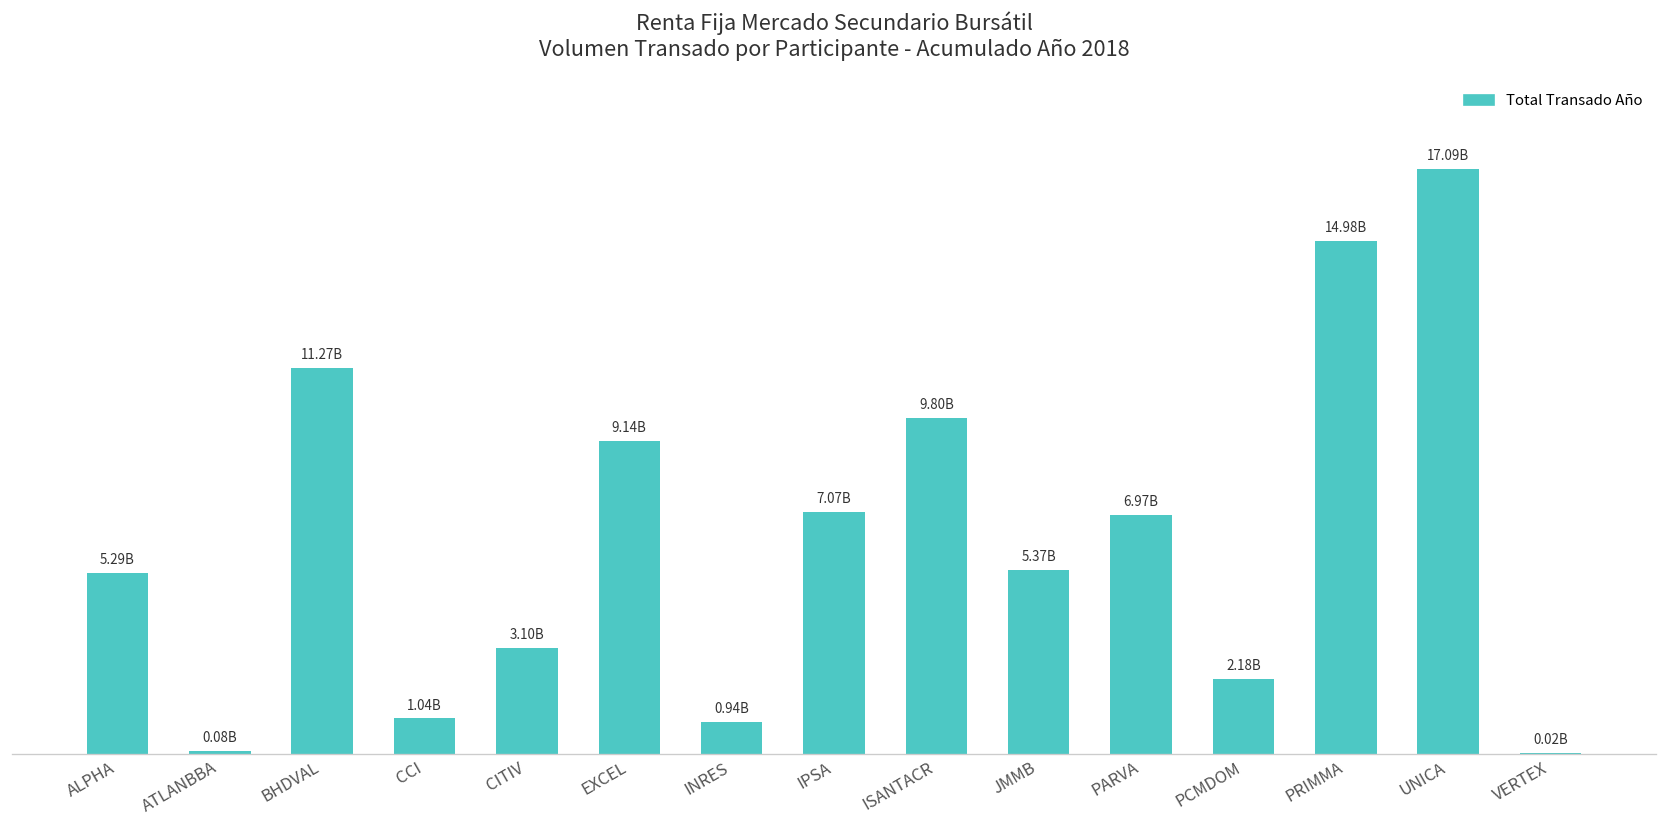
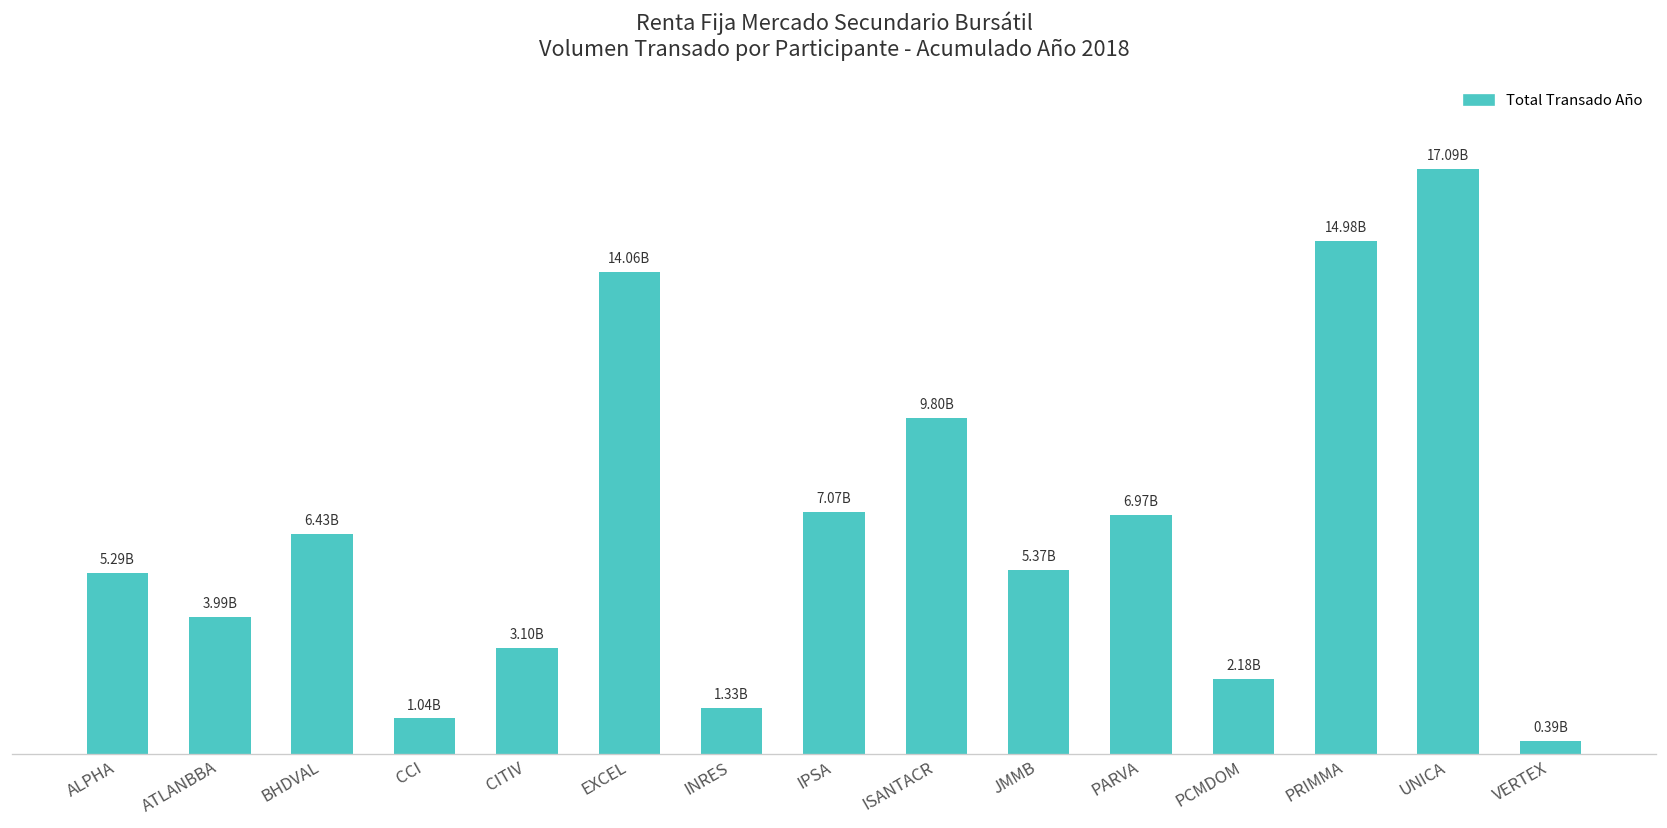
  {
    "ALPHA": "5.29B",
-   "ATLANBBA": "0.08B",
-   "BHDVAL": "11.27B",
+   "ATLANBBA": "3.99B",
+   "BHDVAL": "6.43B",
    "CCI": "1.04B",
    "CITIV": "3.10B",
-   "EXCEL": "9.14B",
-   "INRES": "0.94B",
+   "EXCEL": "14.06B",
+   "INRES": "1.33B",
    "IPSA": "7.07B",
    "ISANTACR": "9.80B",
    "JMMB": "5.37B",
    "PARVA": "6.97B",
    "PCMDOM": "2.18B",
    "PRIMMA": "14.98B",
    "UNICA": "17.09B",
-   "VERTEX": "0.02B"
+   "VERTEX": "0.39B"
  }
